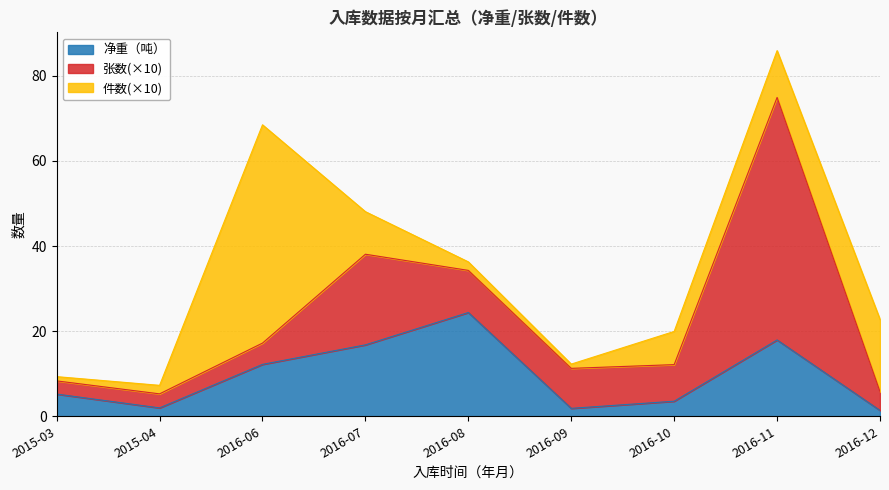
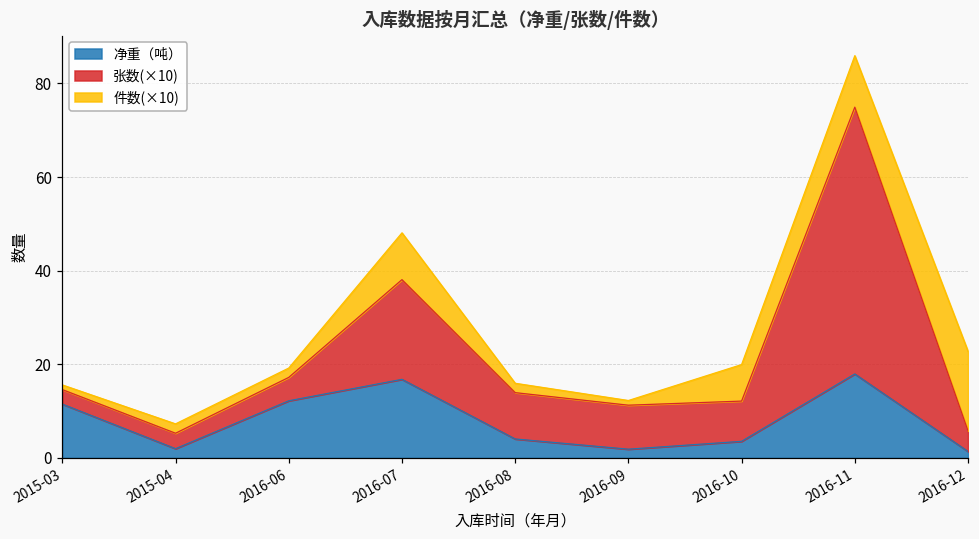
  {
    "净重（吨）": {
-     "2015-03": 5,
+     "2015-03": 11,
      "2015-04": 2,
      "2016-06": 12,
      "2016-07": 17,
-     "2016-08": 24,
+     "2016-08": 4,
      "2016-09": 2,
      "2016-10": 4,
      "2016-11": 18,
      "2016-12": 1
    },
    "张数(×10)": {
      "2015-03": 3,
      "2015-04": 3,
      "2016-06": 5,
      "2016-07": 21,
      "2016-08": 10,
      "2016-09": 9,
      "2016-10": 9,
      "2016-11": 57,
      "2016-12": 4
    },
    "件数(×10)": {
      "2015-03": 1,
      "2015-04": 2,
-     "2016-06": 51,
+     "2016-06": 2,
      "2016-07": 10,
      "2016-08": 2,
      "2016-09": 1,
      "2016-10": 8,
      "2016-11": 11,
      "2016-12": 17
    }
  }
